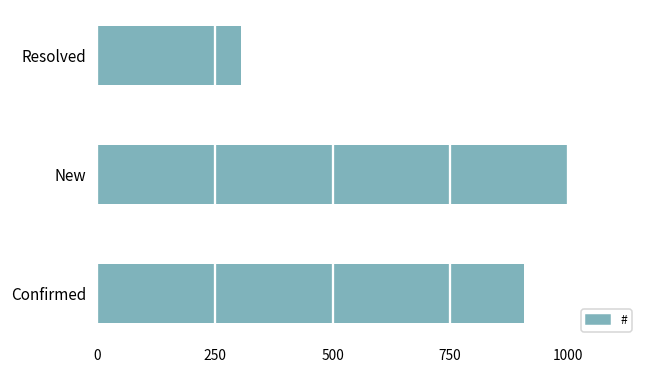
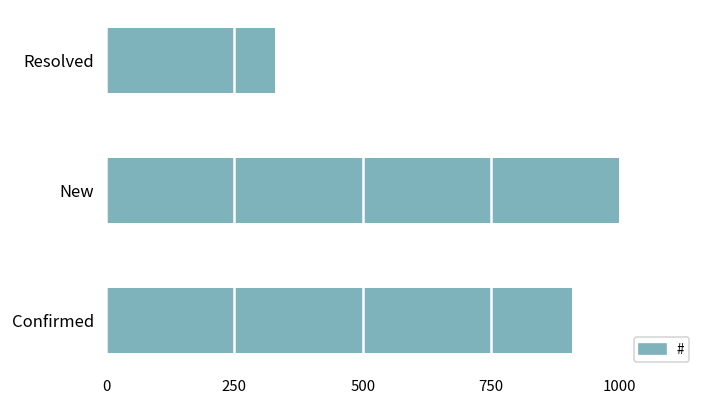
  {
-   "Resolved": 310,
+   "Resolved": 330,
    "New": 1000,
    "Confirmed": 910
  }
